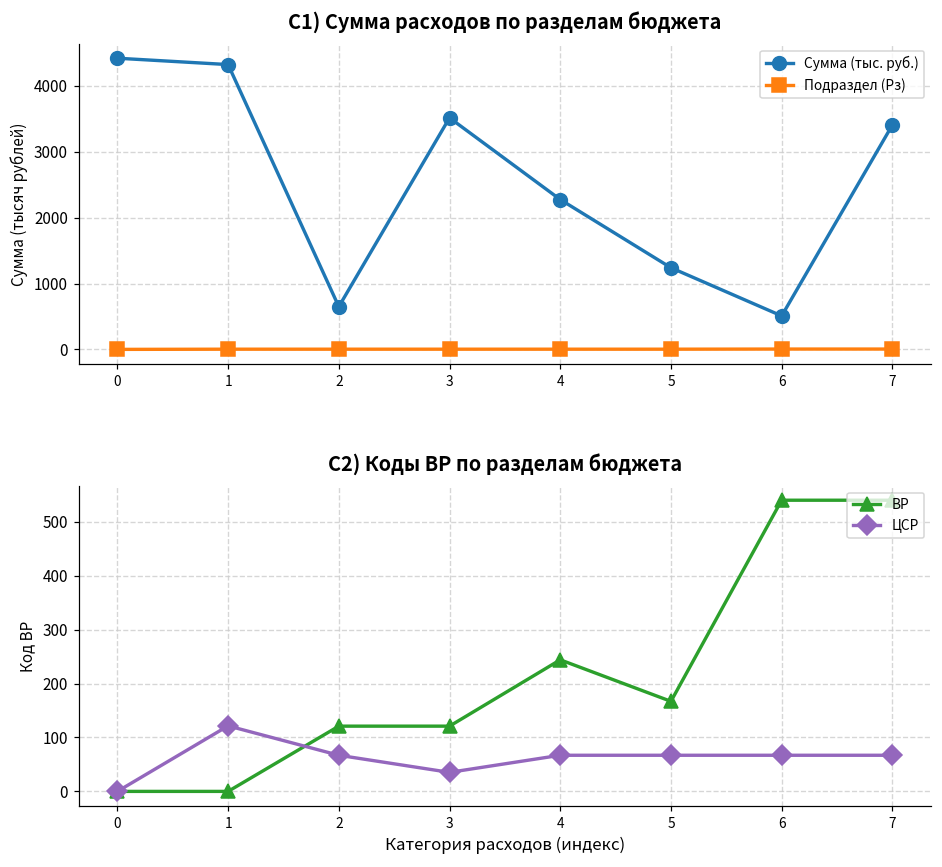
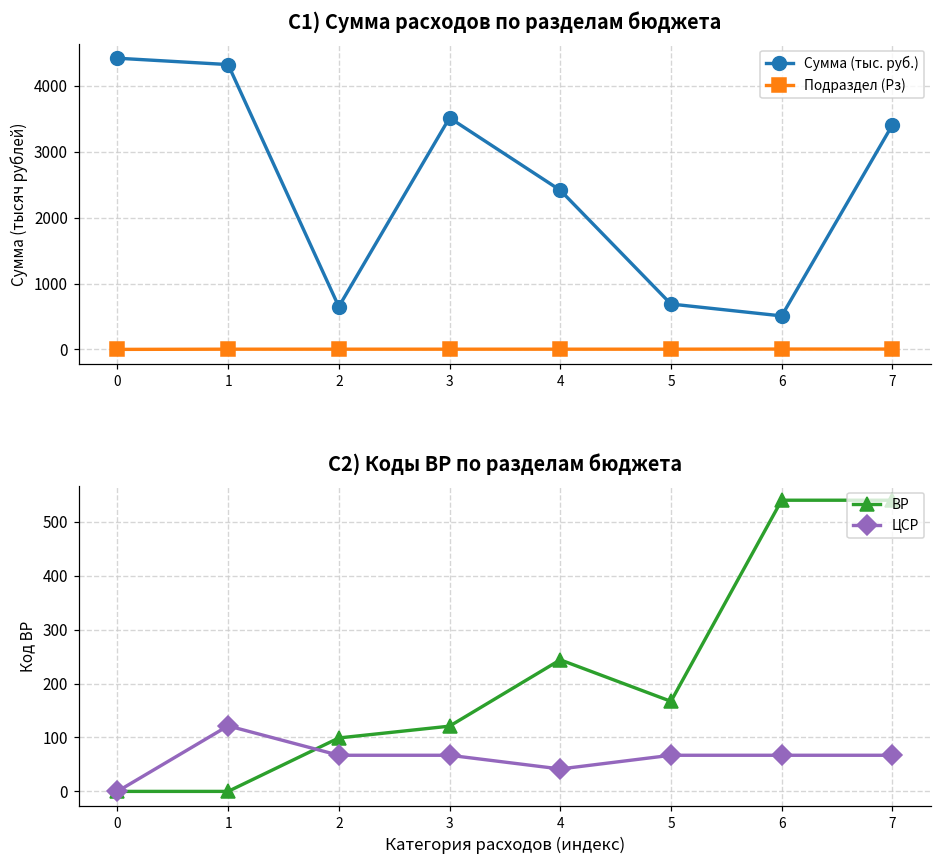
  {
    "C1) Сумма расходов по разделам бюджета": {
      "Сумма (тыс. руб.)": {
        "0": 4400,
        "1": 4300,
        "2": 600,
        "3": 3500,
-       "4": 2300,
-       "5": 1200,
+       "4": 2400,
+       "5": 700,
        "6": 500,
        "7": 3400
      },
      "Подраздел (Рз)": {
        "0": 0,
        "1": 0,
        "2": 0,
        "3": 0,
        "4": 0,
        "5": 0,
        "6": 0,
        "7": 0
      }
    },
    "C2) Коды ВР по разделам бюджета": {
      "ВР": {
        "1": 0,
-       "2": 120,
+       "2": 100,
        "3": 120,
        "4": 240,
        "5": 170,
        "6": 540
      },
      "ЦСР": {
        "1": 120,
        "2": 70,
-       "3": 40,
-       "4": 70,
+       "3": 70,
+       "4": 40,
        "5": 70,
        "6": 70,
        "7": 70
      }
    }
  }
